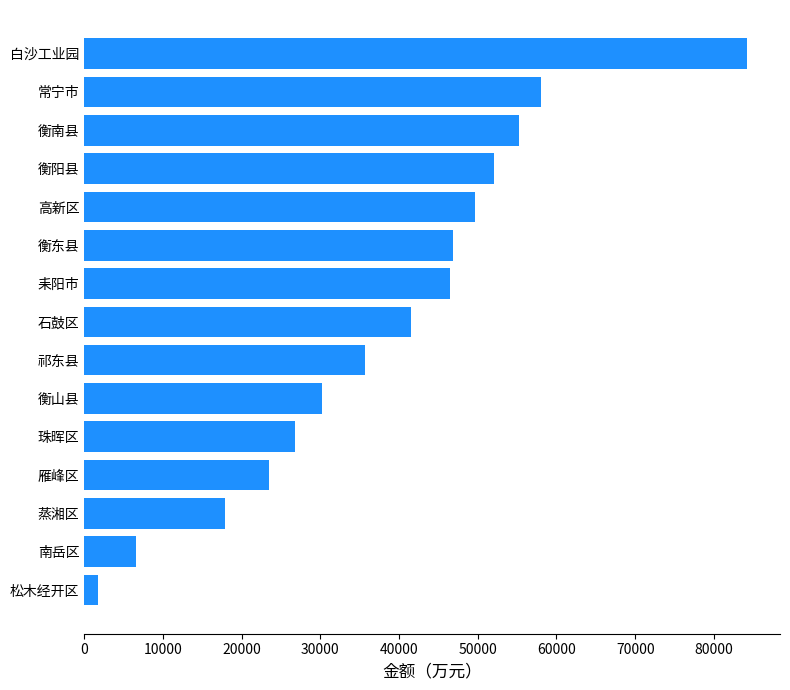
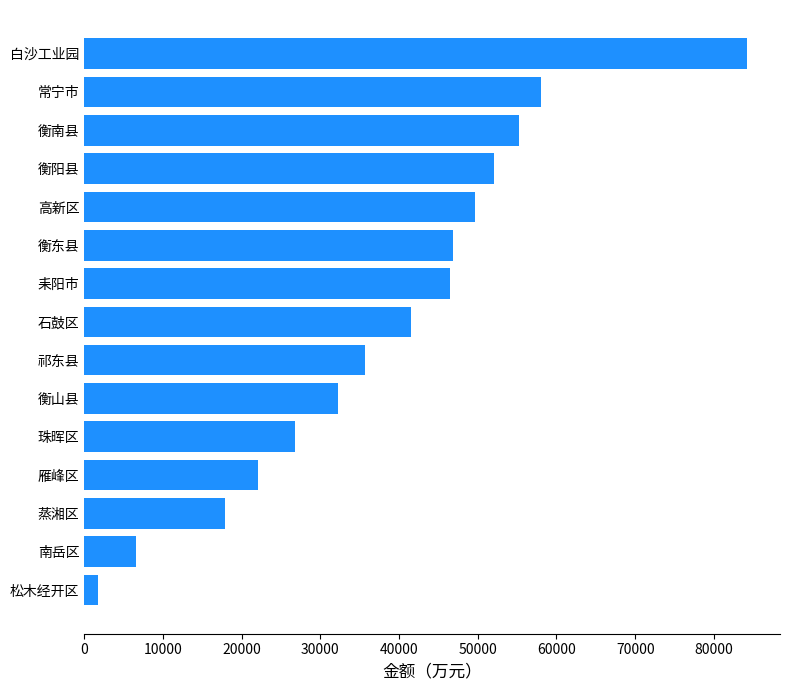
  {
    "白沙工业园": 84000,
    "常宁市": 58000,
    "衡南县": 55000,
    "衡阳县": 52000,
    "高新区": 50000,
    "衡东县": 47000,
    "耒阳市": 46000,
    "石鼓区": 41000,
    "祁东县": 36000,
-   "衡山县": 30000,
+   "衡山县": 32000,
    "珠晖区": 27000,
-   "雁峰区": 24000,
+   "雁峰区": 22000,
    "蒸湘区": 18000,
    "南岳区": 7000,
    "松木经开区": 2000
  }
